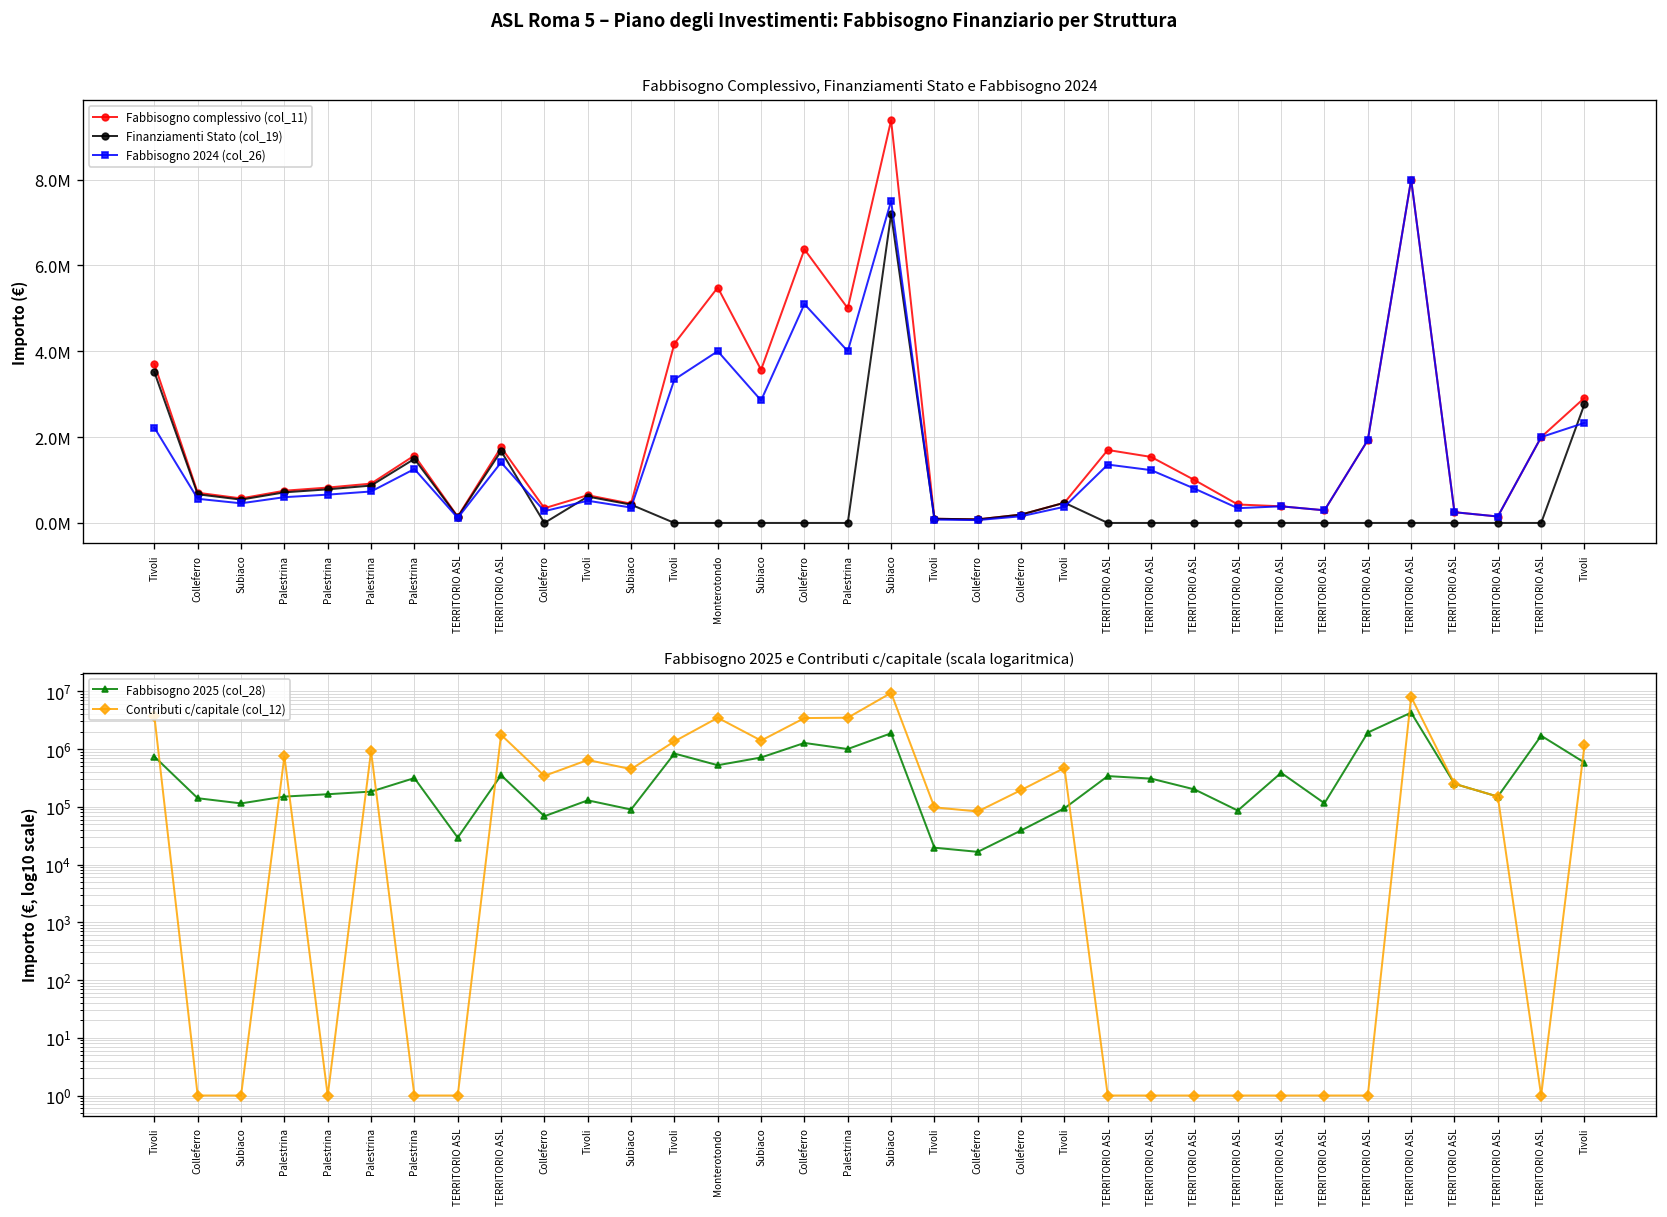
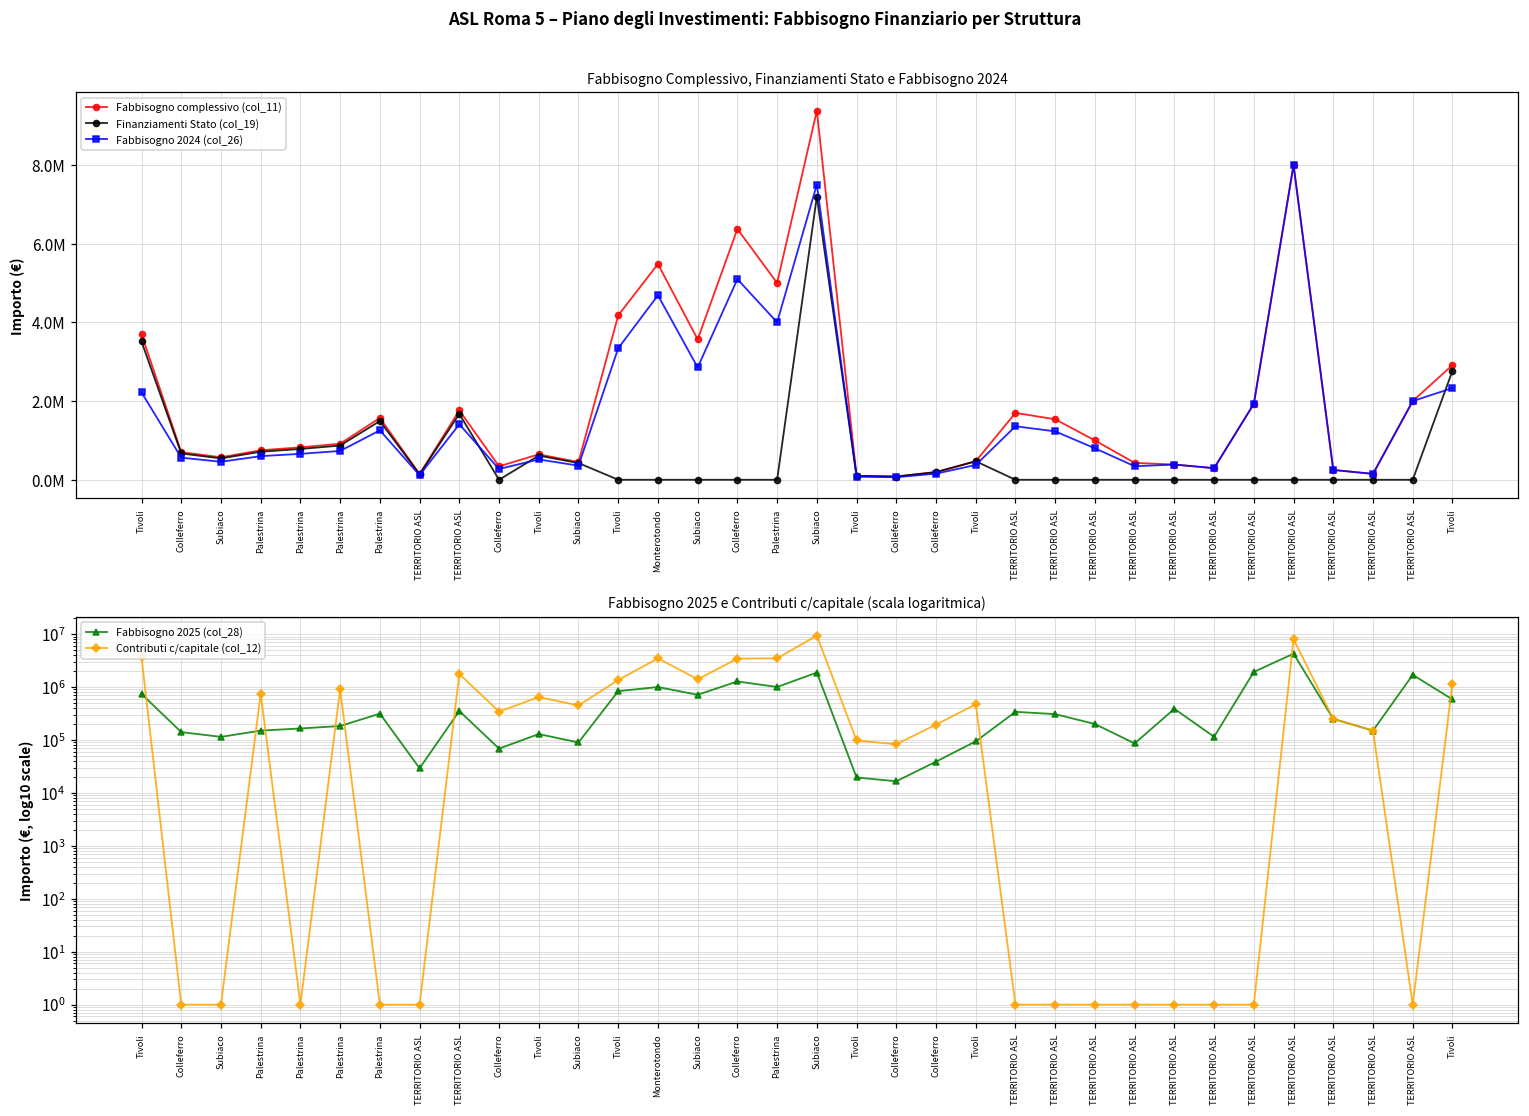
  {
    "Fabbisogno Complessivo, Finanziamenti Stato e Fabbisogno 2024": {
      "Fabbisogno complessivo (col_11)": {
        "Monterotondo": 5500000
      },
      "Finanziamenti Stato (col_19)": {
        "Monterotondo": 0
      },
      "Fabbisogno 2024 (col_26)": {
-       "Monterotondo": 4000000
+       "Monterotondo": 4700000
      }
    },
    "Fabbisogno 2025 e Contributi c/capitale (scala logaritmica)": {
      "Fabbisogno 2025 (col_28)": {
-       "Monterotondo": 500000
+       "Monterotondo": 1000000
      },
      "Contributi c/capitale (col_12)": {
        "Monterotondo": 3000000
      }
    }
  }
